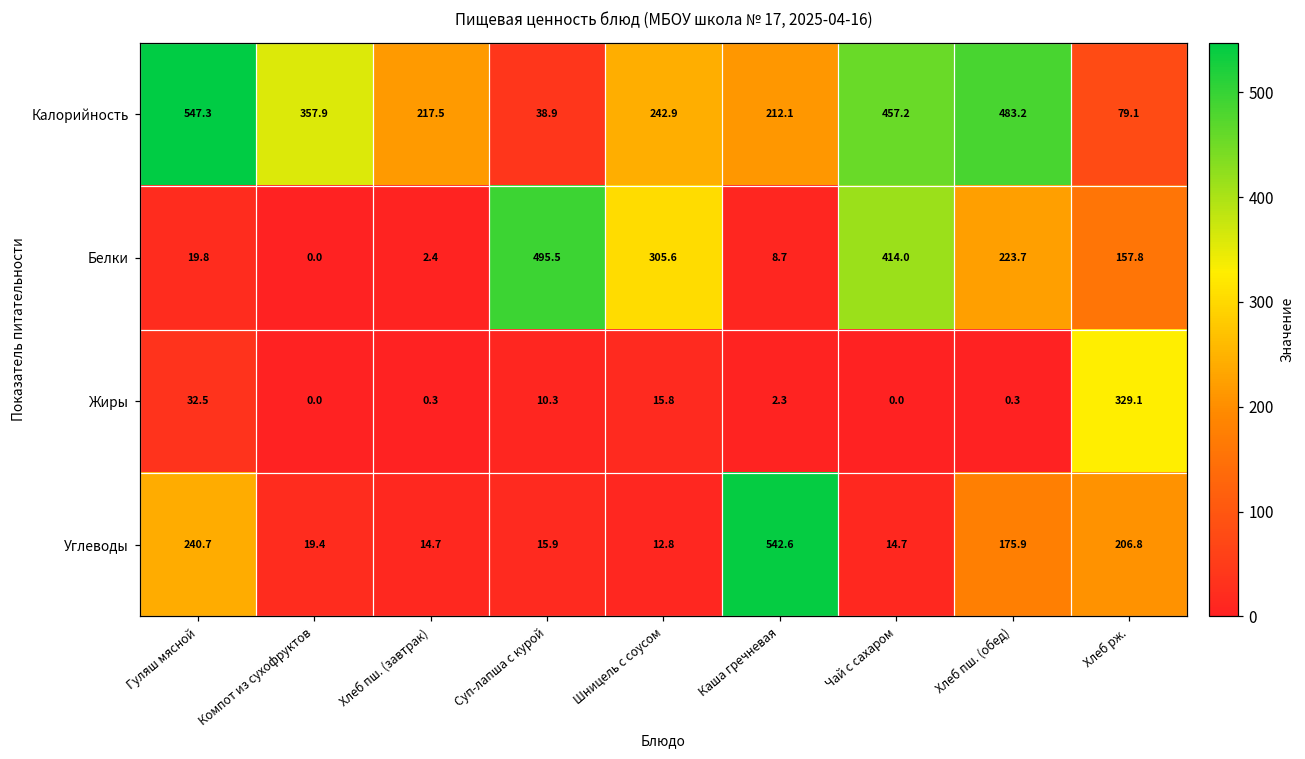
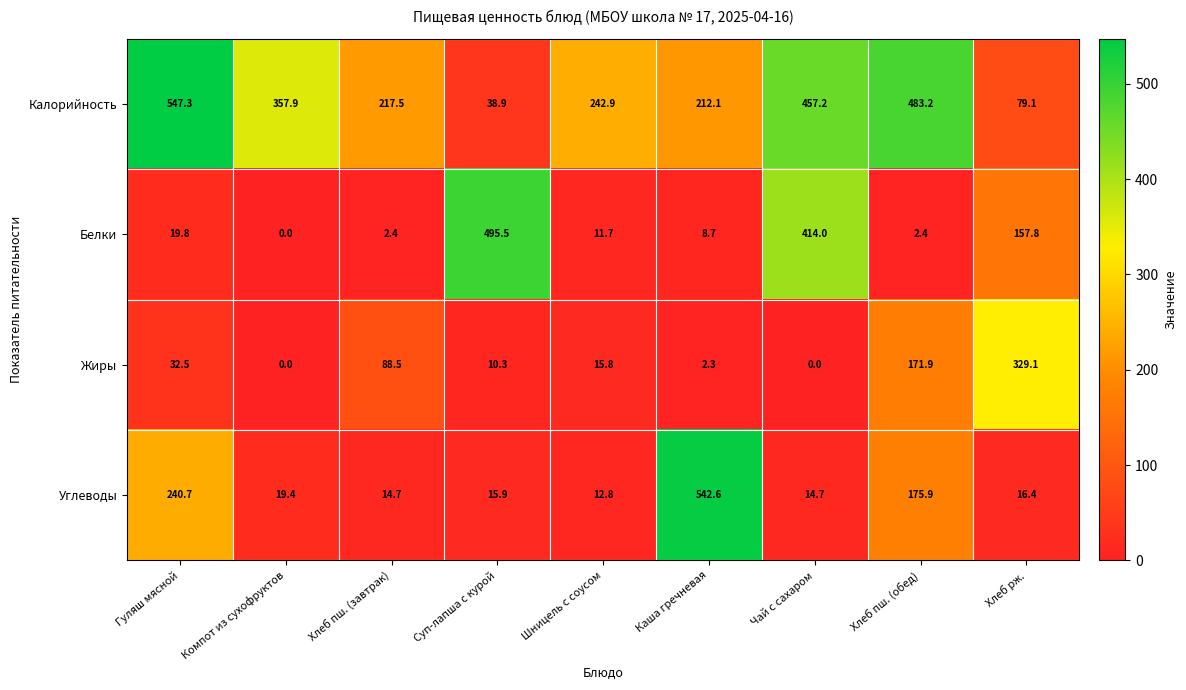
  {
    "Калорийность": {
      "Гуляш мясной": 547.3,
      "Компот из сухофруктов": 357.9,
      "Хлеб пш. (завтрак)": 217.5,
      "Суп-лапша с курой": 38.9,
      "Шницель с соусом": 242.9,
      "Каша гречневая": 212.1,
      "Чай с сахаром": 457.2,
      "Хлеб пш. (обед)": 483.2,
      "Хлеб рж.": 79.1
    },
    "Белки": {
      "Гуляш мясной": 19.8,
      "Компот из сухофруктов": 0.0,
      "Хлеб пш. (завтрак)": 2.4,
      "Суп-лапша с курой": 495.5,
-     "Шницель с соусом": 305.6,
+     "Шницель с соусом": 11.7,
      "Каша гречневая": 8.7,
      "Чай с сахаром": 414.0,
-     "Хлеб пш. (обед)": 223.7,
+     "Хлеб пш. (обед)": 2.4,
      "Хлеб рж.": 157.8
    },
    "Жиры": {
      "Гуляш мясной": 32.5,
      "Компот из сухофруктов": 0.0,
-     "Хлеб пш. (завтрак)": 0.3,
+     "Хлеб пш. (завтрак)": 88.5,
      "Суп-лапша с курой": 10.3,
      "Шницель с соусом": 15.8,
      "Каша гречневая": 2.3,
      "Чай с сахаром": 0.0,
-     "Хлеб пш. (обед)": 0.3,
+     "Хлеб пш. (обед)": 171.9,
      "Хлеб рж.": 329.1
    },
    "Углеводы": {
      "Гуляш мясной": 240.7,
      "Компот из сухофруктов": 19.4,
      "Хлеб пш. (завтрак)": 14.7,
      "Суп-лапша с курой": 15.9,
      "Шницель с соусом": 12.8,
      "Каша гречневая": 542.6,
      "Чай с сахаром": 14.7,
      "Хлеб пш. (обед)": 175.9,
-     "Хлеб рж.": 206.8
+     "Хлеб рж.": 16.4
    }
  }
